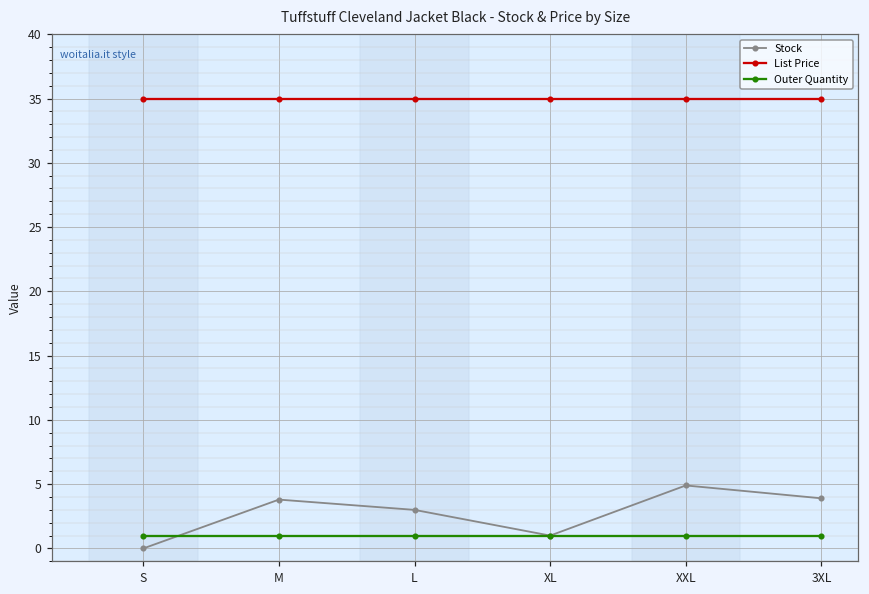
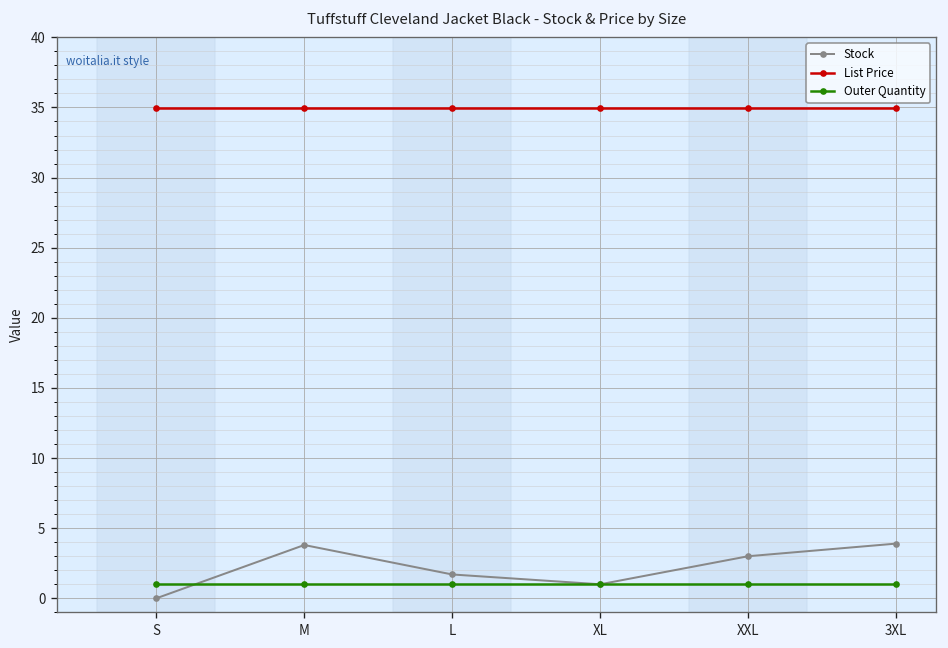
  {
    "Stock": {
      "S": 0.0,
      "M": 3.8,
-     "L": 3.0,
-     "XXL": 4.9,
+     "L": 1.7,
+     "XXL": 3.0,
      "3XL": 3.9
    },
    "List Price": {
      "S": 35.0,
      "M": 35.0,
      "L": 35.0,
      "XL": 35.0,
      "XXL": 35.0,
      "3XL": 35.0
    },
    "Outer Quantity": {
      "S": 1.0,
      "M": 1.0,
      "L": 1.0,
      "XXL": 1.0,
      "3XL": 1.0
    }
  }
